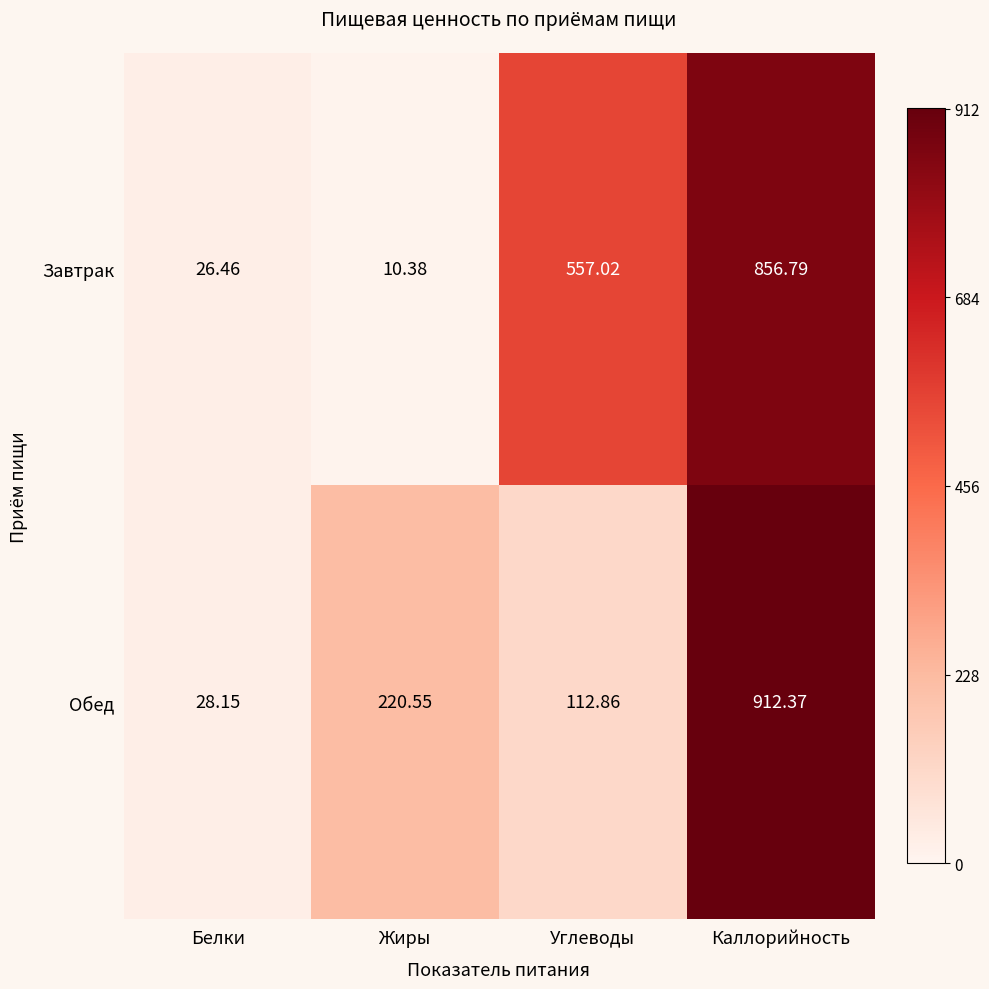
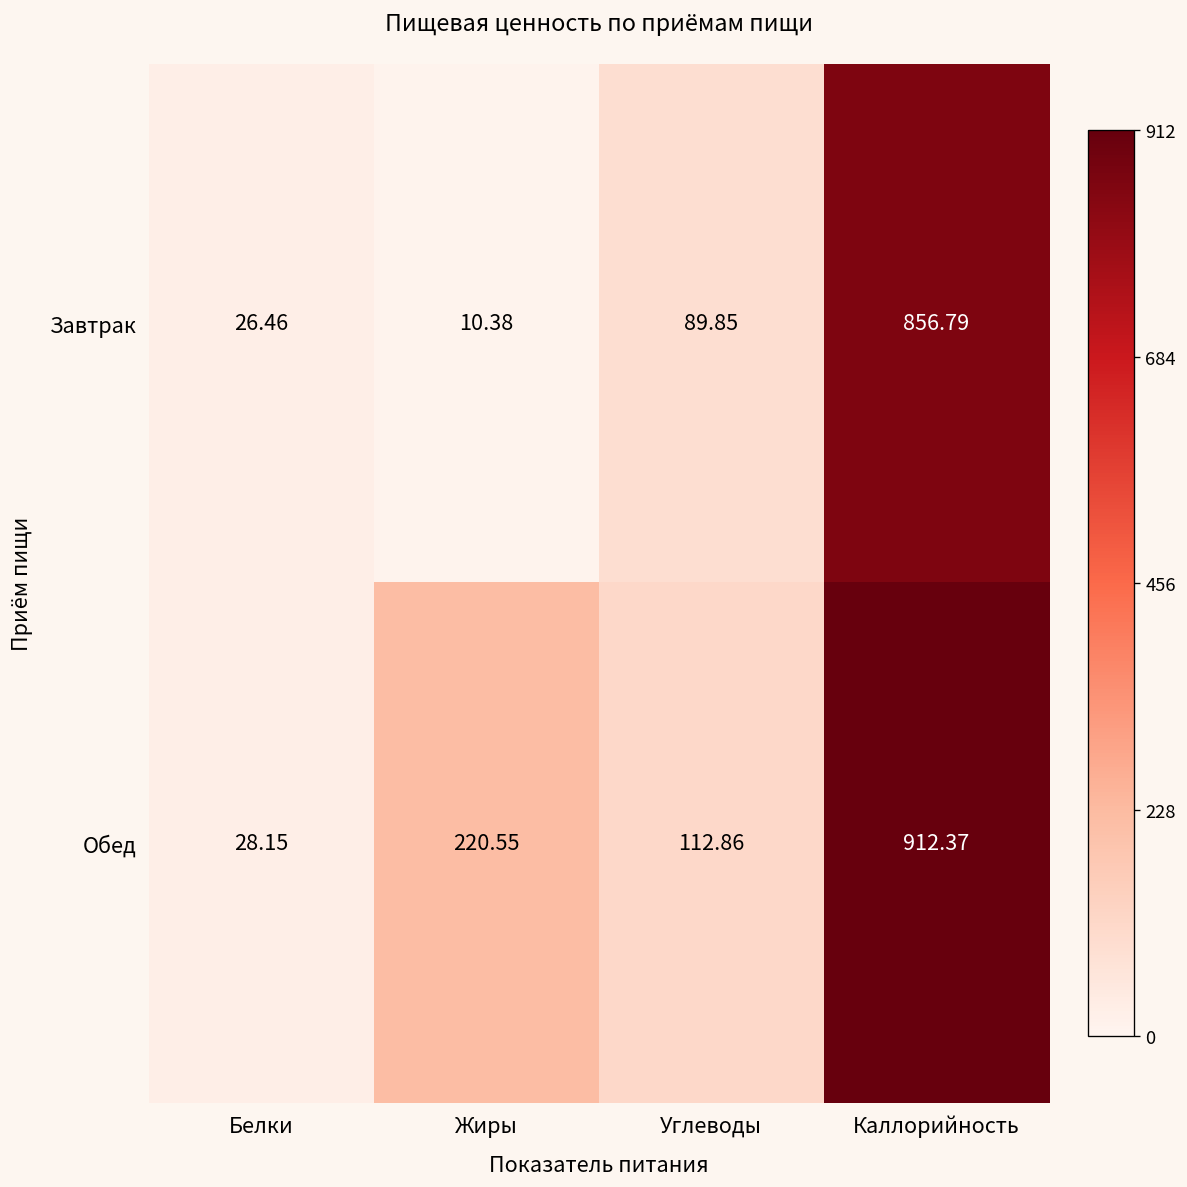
  {
    "Завтрак": {
      "Белки": 26.46,
      "Жиры": 10.38,
-     "Углеводы": 557.02,
+     "Углеводы": 89.85,
      "Каллорийность": 856.79
    },
    "Обед": {
      "Белки": 28.15,
      "Жиры": 220.55,
      "Углеводы": 112.86,
      "Каллорийность": 912.37
    }
  }
